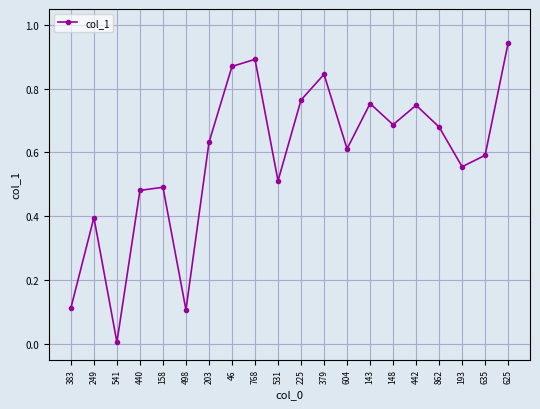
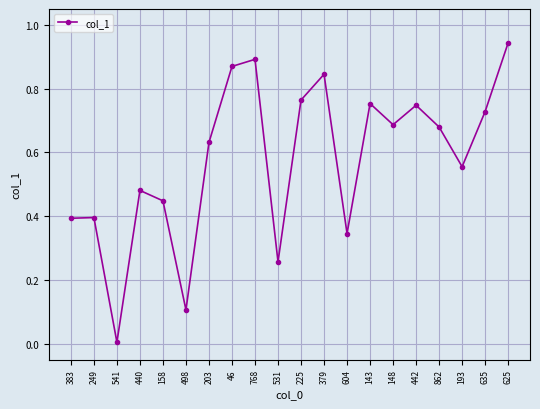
  {
-   "383": 0.11,
+   "383": 0.39,
    "249": 0.40,
    "541": 0.00,
    "440": 0.48,
-   "158": 0.49,
+   "158": 0.45,
    "498": 0.11,
    "203": 0.63,
    "46": 0.87,
    "768": 0.89,
-   "531": 0.51,
+   "531": 0.26,
    "225": 0.76,
    "379": 0.85,
-   "604": 0.61,
+   "604": 0.35,
    "143": 0.75,
    "148": 0.69,
    "442": 0.75,
    "862": 0.68,
    "193": 0.56,
-   "635": 0.59,
+   "635": 0.73,
    "625": 0.94
  }
